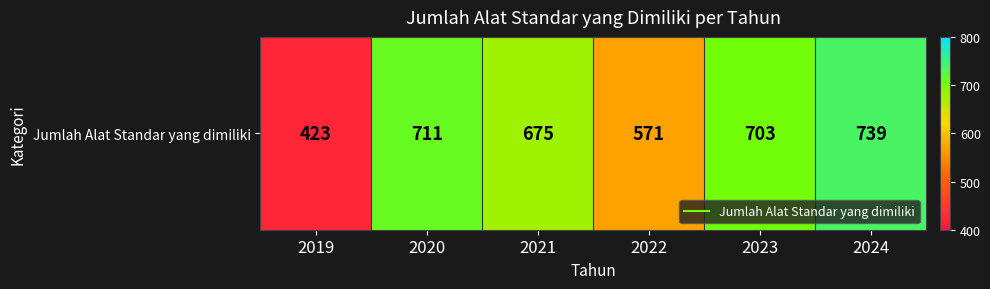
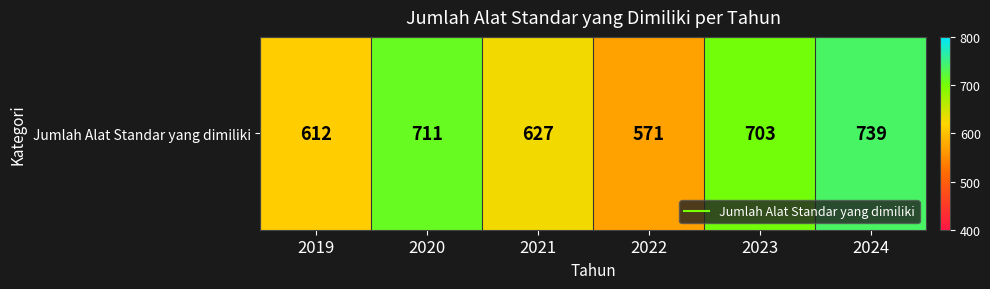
  {
    "Jumlah Alat Standar yang dimiliki": {
-     "2019": 423,
+     "2019": 612,
      "2020": 711,
-     "2021": 675,
+     "2021": 627,
      "2022": 571,
      "2023": 703,
      "2024": 739
    }
  }
